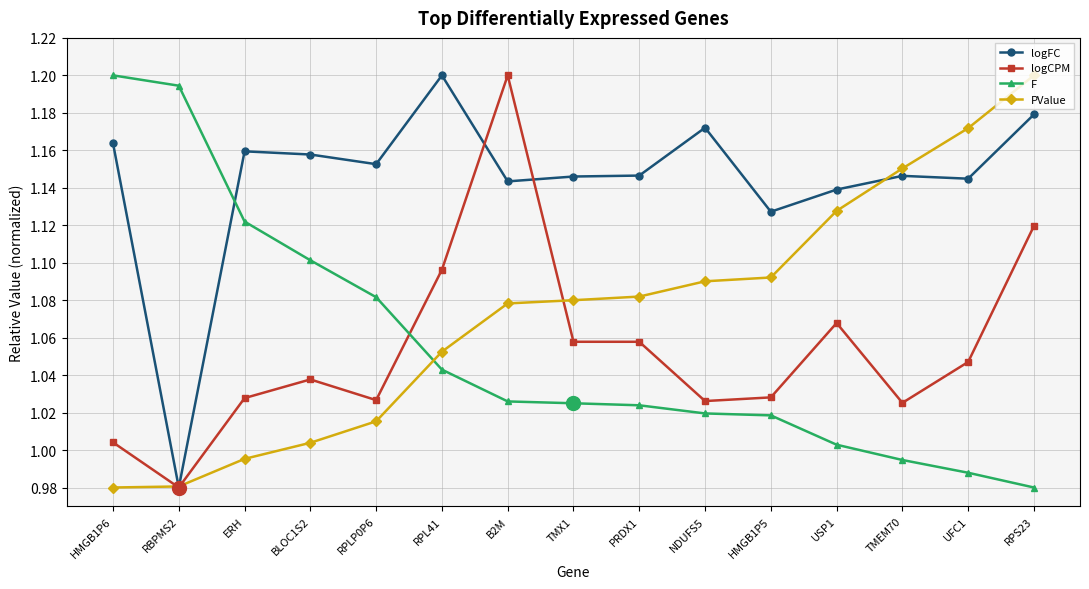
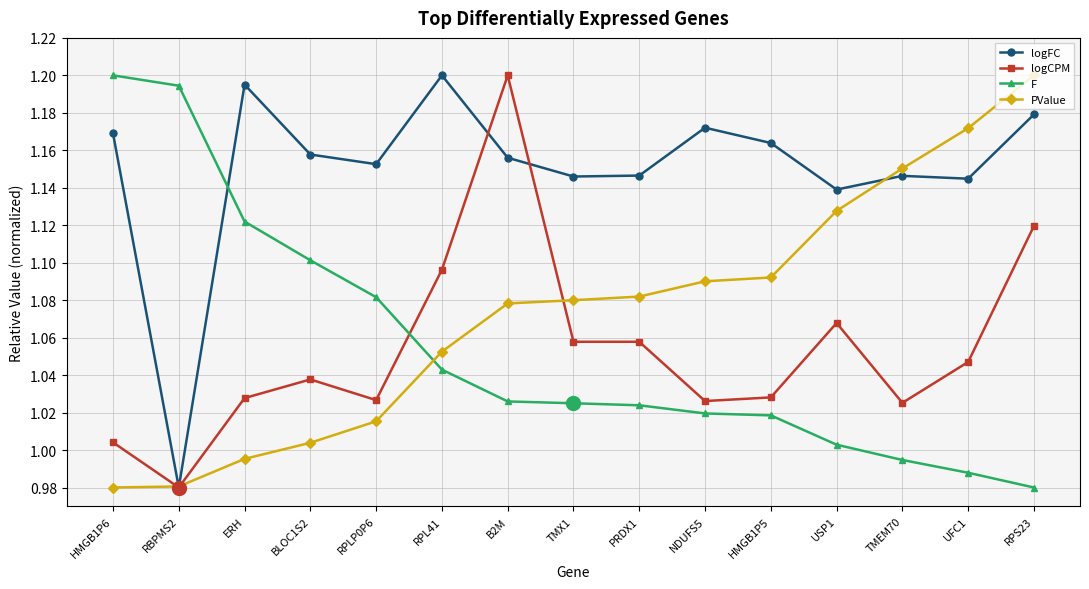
  {
    "logFC": {
-     "HMGB1P6": 1.164,
-     "ERH": 1.159,
+     "HMGB1P6": 1.169,
+     "ERH": 1.195,
      "BLOC1S2": 1.158,
      "RPLP0P6": 1.153,
      "RPL41": 1.200,
-     "B2M": 1.143,
+     "B2M": 1.156,
      "TMX1": 1.146,
      "PRDX1": 1.147,
      "NDUFS5": 1.172,
-     "HMGB1P5": 1.127,
+     "HMGB1P5": 1.164,
      "USP1": 1.139,
      "TMEM70": 1.146,
      "UFC1": 1.145,
      "RPS23": 1.179
    },
    "PValue": {
      "HMGB1P6": 0.980,
      "ERH": 0.995,
      "BLOC1S2": 1.004,
      "RPLP0P6": 1.015,
      "RPL41": 1.053,
      "B2M": 1.078,
      "TMX1": 1.080,
      "PRDX1": 1.082,
      "NDUFS5": 1.090,
      "HMGB1P5": 1.092,
      "USP1": 1.128,
      "TMEM70": 1.150,
      "UFC1": 1.172
    }
  }
